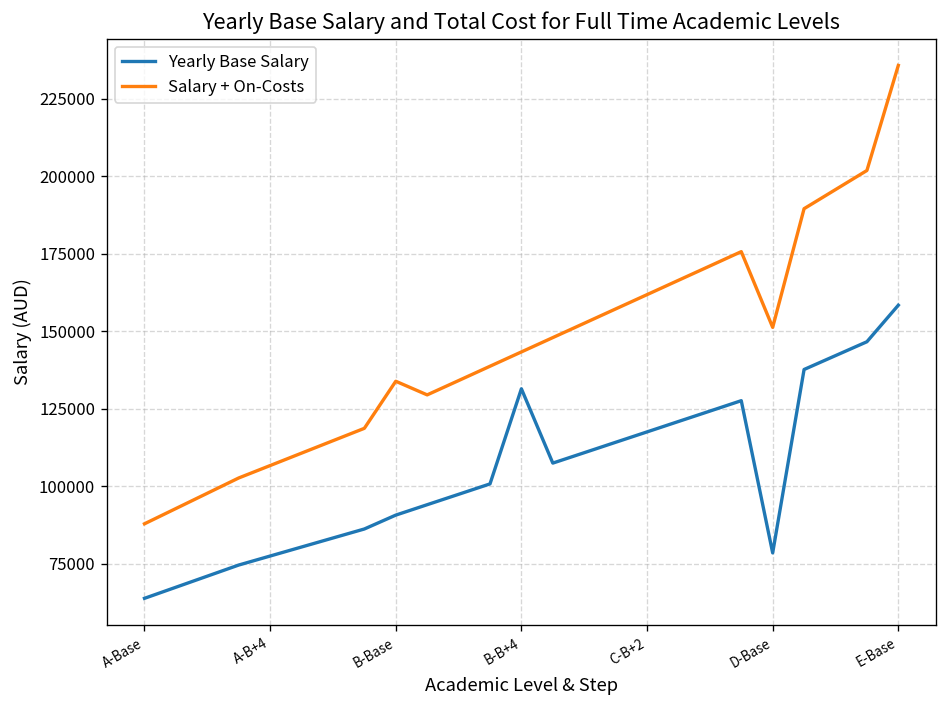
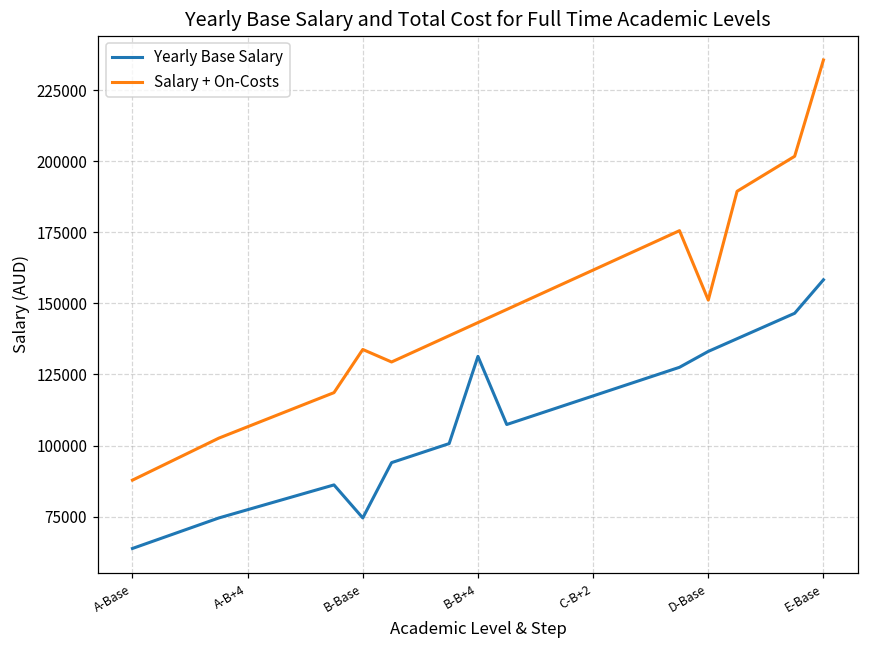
  {
    "Yearly Base Salary": {
      "A-Base": 64000,
      "A-B+4": 77000,
-     "B-Base": 91000,
+     "B-Base": 75000,
      "B-B+4": 131000,
      "C-B+2": 117000,
-     "D-Base": 78000,
+     "D-Base": 133000,
      "E-Base": 158000
    },
    "Salary + On-Costs": {
      "A-Base": 88000,
      "A-B+4": 107000,
      "B-Base": 134000,
      "B-B+4": 143000,
      "C-B+2": 162000,
      "D-Base": 151000,
      "E-Base": 236000
    }
  }
